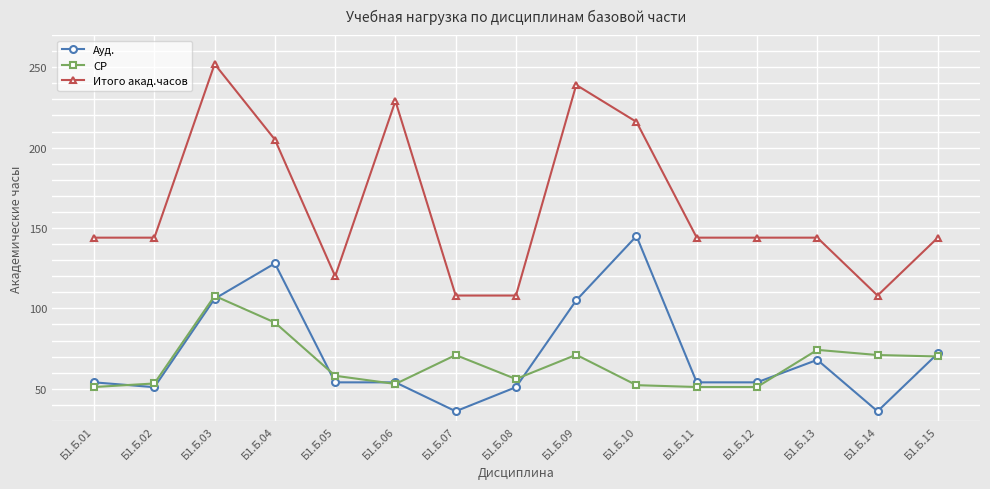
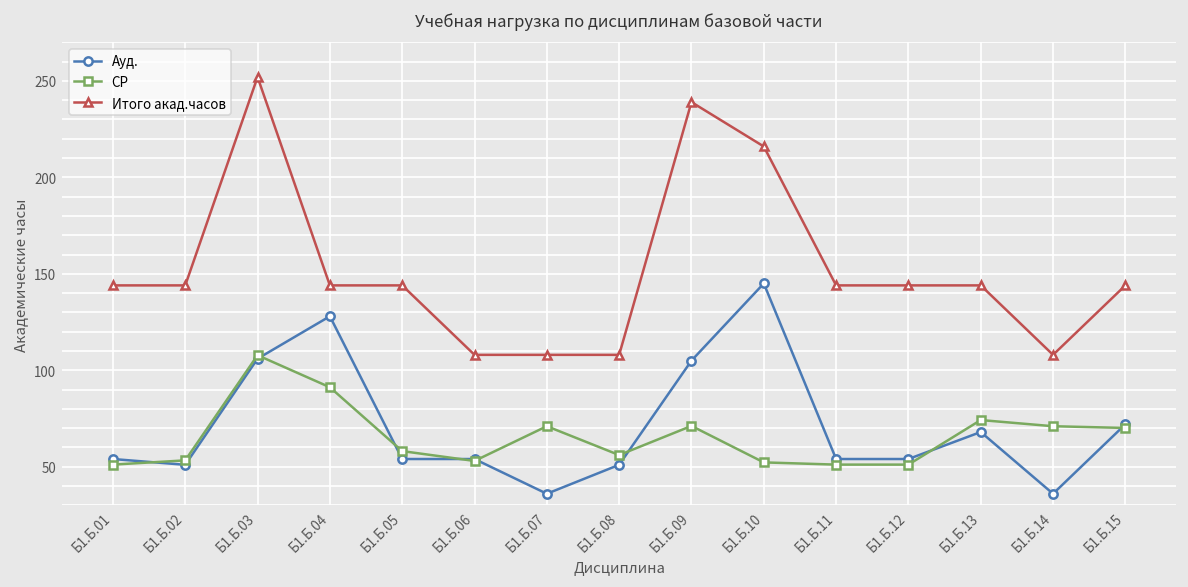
  {
    "Ауд.": {
      "Б1.Б.01": 54,
      "Б1.Б.02": 51,
      "Б1.Б.03": 106,
      "Б1.Б.04": 128,
      "Б1.Б.05": 54,
      "Б1.Б.07": 36,
      "Б1.Б.08": 51,
      "Б1.Б.09": 105,
      "Б1.Б.10": 145,
      "Б1.Б.11": 54,
      "Б1.Б.12": 54,
      "Б1.Б.13": 68,
      "Б1.Б.14": 36,
      "Б1.Б.15": 72
    },
    "СР": {
      "Б1.Б.01": 51,
      "Б1.Б.02": 53,
      "Б1.Б.03": 108,
      "Б1.Б.04": 91,
      "Б1.Б.05": 58,
      "Б1.Б.07": 71,
      "Б1.Б.08": 56,
      "Б1.Б.09": 71,
      "Б1.Б.10": 52,
      "Б1.Б.11": 51,
      "Б1.Б.12": 51,
      "Б1.Б.13": 74,
      "Б1.Б.14": 71,
      "Б1.Б.15": 70
    },
    "Итого акад.часов": {
      "Б1.Б.01": 144,
      "Б1.Б.02": 144,
      "Б1.Б.03": 252,
-     "Б1.Б.04": 205,
-     "Б1.Б.05": 120,
-     "Б1.Б.06": 229,
+     "Б1.Б.04": 144,
+     "Б1.Б.05": 144,
+     "Б1.Б.06": 108,
      "Б1.Б.07": 108,
      "Б1.Б.08": 108,
      "Б1.Б.09": 239,
      "Б1.Б.10": 216,
      "Б1.Б.11": 144,
      "Б1.Б.12": 144,
      "Б1.Б.13": 144,
      "Б1.Б.14": 108,
      "Б1.Б.15": 144
    }
  }
